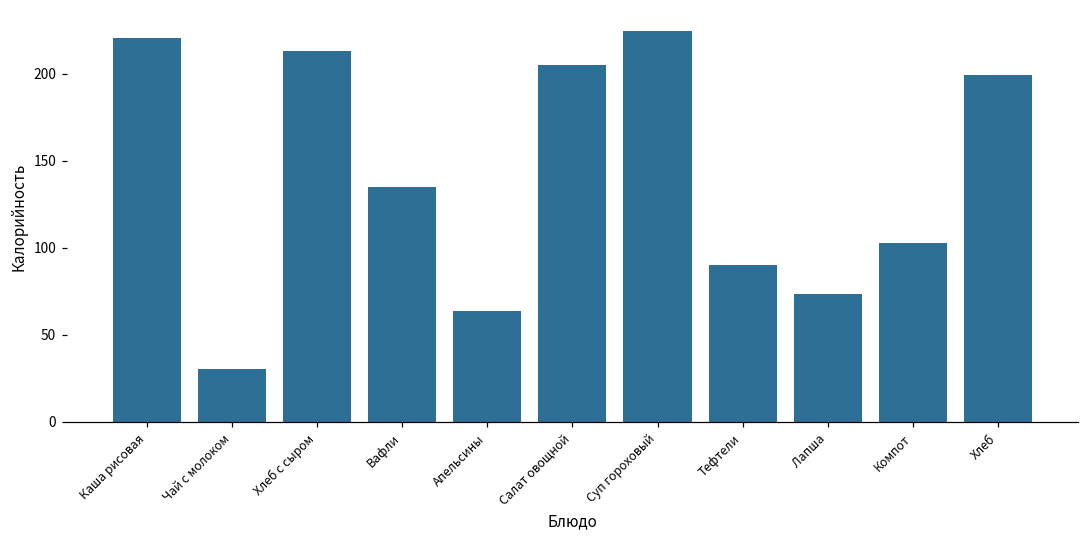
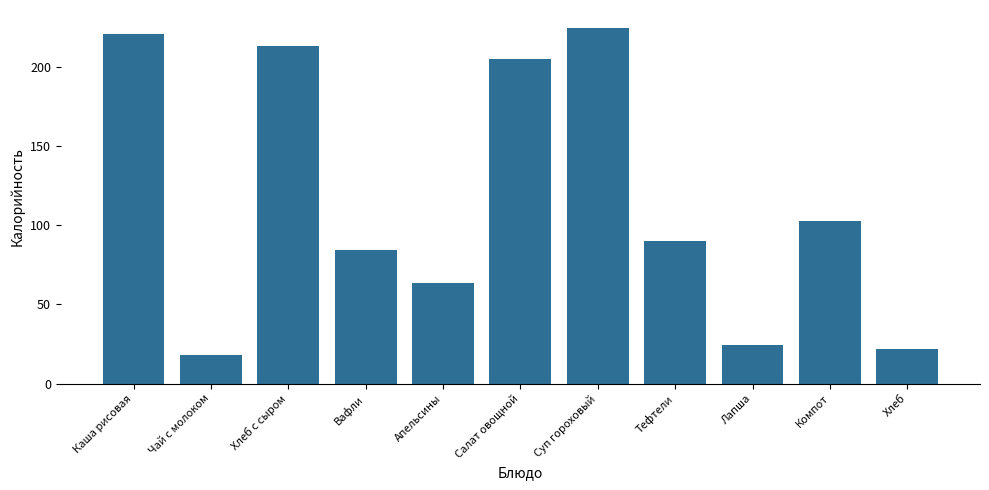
  {
    "Каша рисовая": 221,
-   "Чай с молоком": 30,
+   "Чай с молоком": 18,
    "Хлеб с сыром": 213,
-   "Вафли": 135,
+   "Вафли": 84,
    "Апельсины": 64,
    "Салат овощной": 205,
    "Суп гороховый": 225,
    "Тефтели": 90,
-   "Лапша": 73,
+   "Лапша": 24,
    "Компот": 103,
-   "Хлеб": 199
+   "Хлеб": 22
  }
